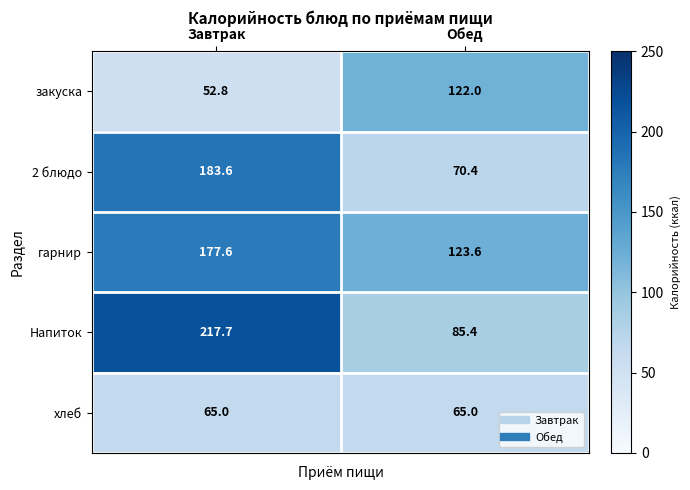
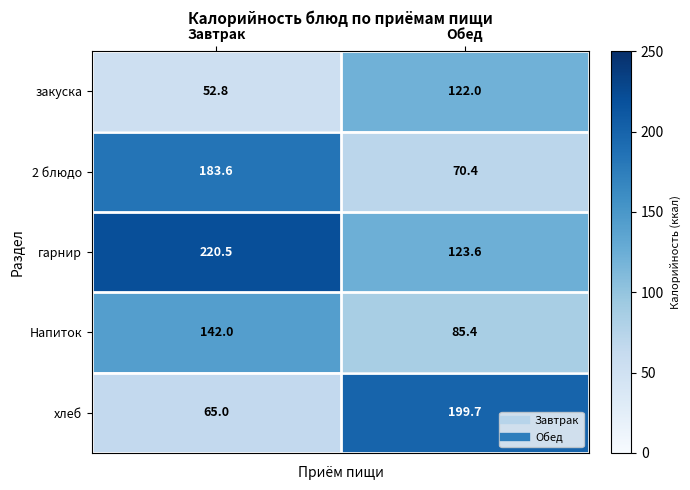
  {
    "закуска": {
      "Завтрак": 52.8,
      "Обед": 122.0
    },
    "2 блюдо": {
      "Завтрак": 183.6,
      "Обед": 70.4
    },
    "гарнир": {
-     "Завтрак": 177.6,
+     "Завтрак": 220.5,
      "Обед": 123.6
    },
    "Напиток": {
-     "Завтрак": 217.7,
+     "Завтрак": 142.0,
      "Обед": 85.4
    },
    "хлеб": {
      "Завтрак": 65.0,
-     "Обед": 65.0
+     "Обед": 199.7
    }
  }
